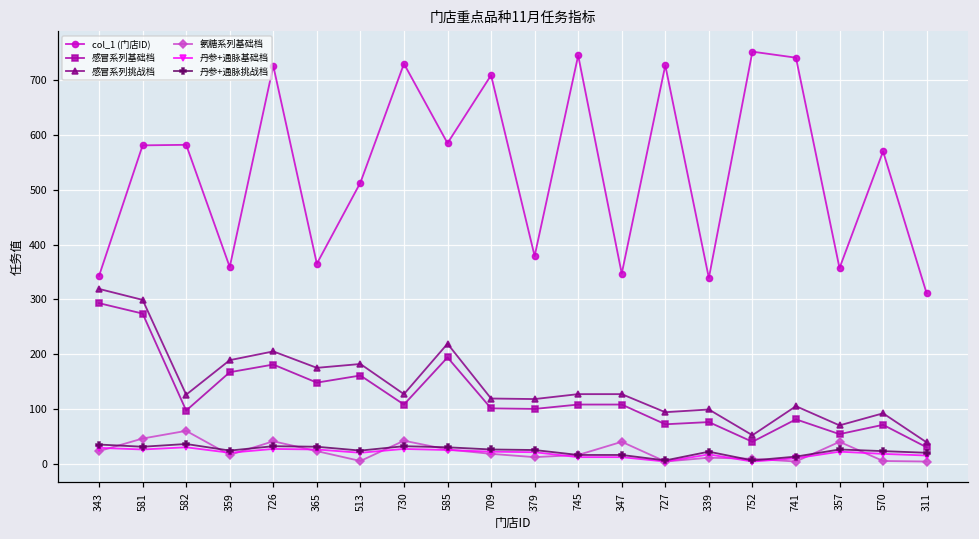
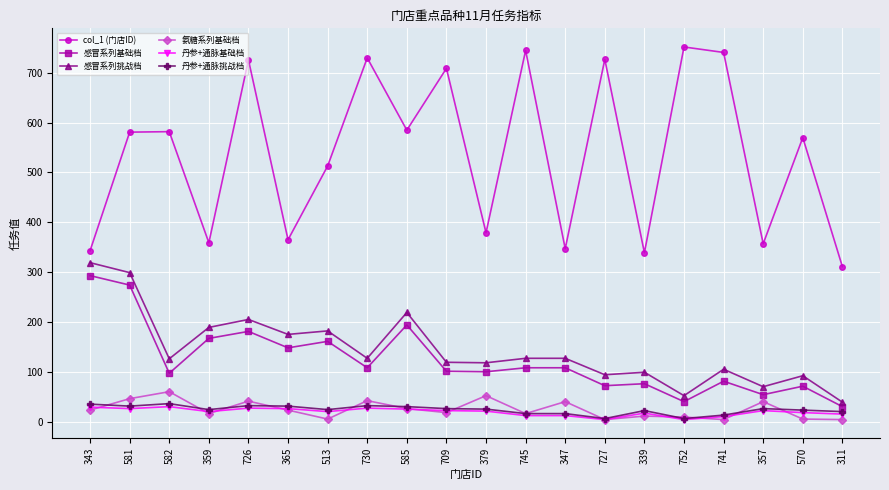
  {
    "氨糖系列基础档": {
      "343": 20,
      "581": 50,
      "582": 60,
      "726": 40,
      "513": 10,
      "730": 40,
-     "379": 10,
+     "379": 50,
      "347": 40,
      "339": 10,
      "741": 0,
      "357": 40,
      "570": 10,
      "311": 0
    },
    "丹参+通脉基础档": {
      "343": 30,
      "582": 30
    }
  }
